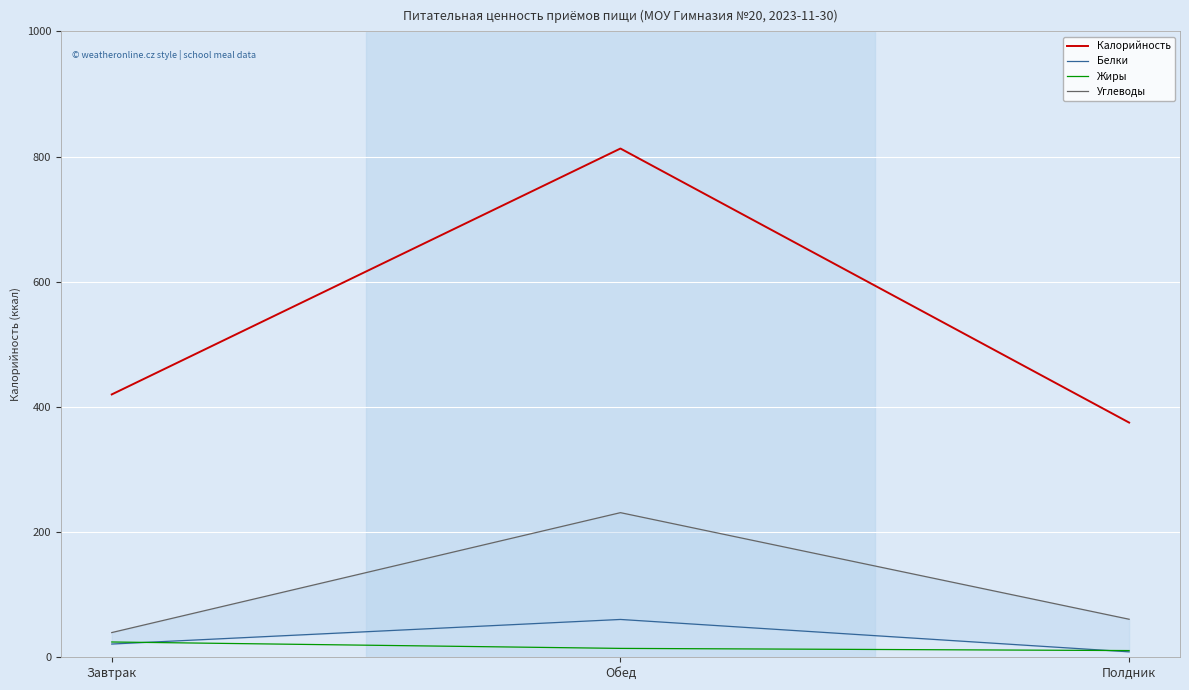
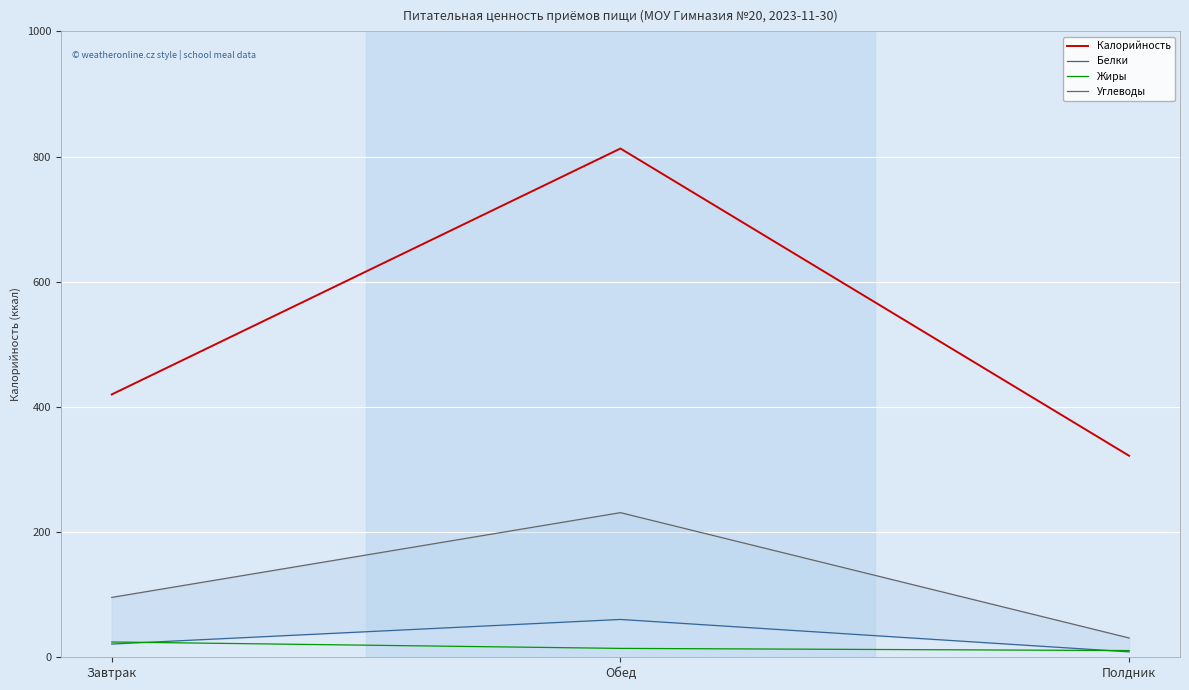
  {
    "Калорийность": {
      "Завтрак": 420,
      "Обед": 810,
-     "Полдник": 370
+     "Полдник": 320
    },
    "Белки": {
      "Обед": 60
    },
    "Жиры": {
      "Обед": 10
    },
    "Углеводы": {
-     "Завтрак": 40,
+     "Завтрак": 100,
      "Обед": 230,
-     "Полдник": 60
+     "Полдник": 30
    }
  }
